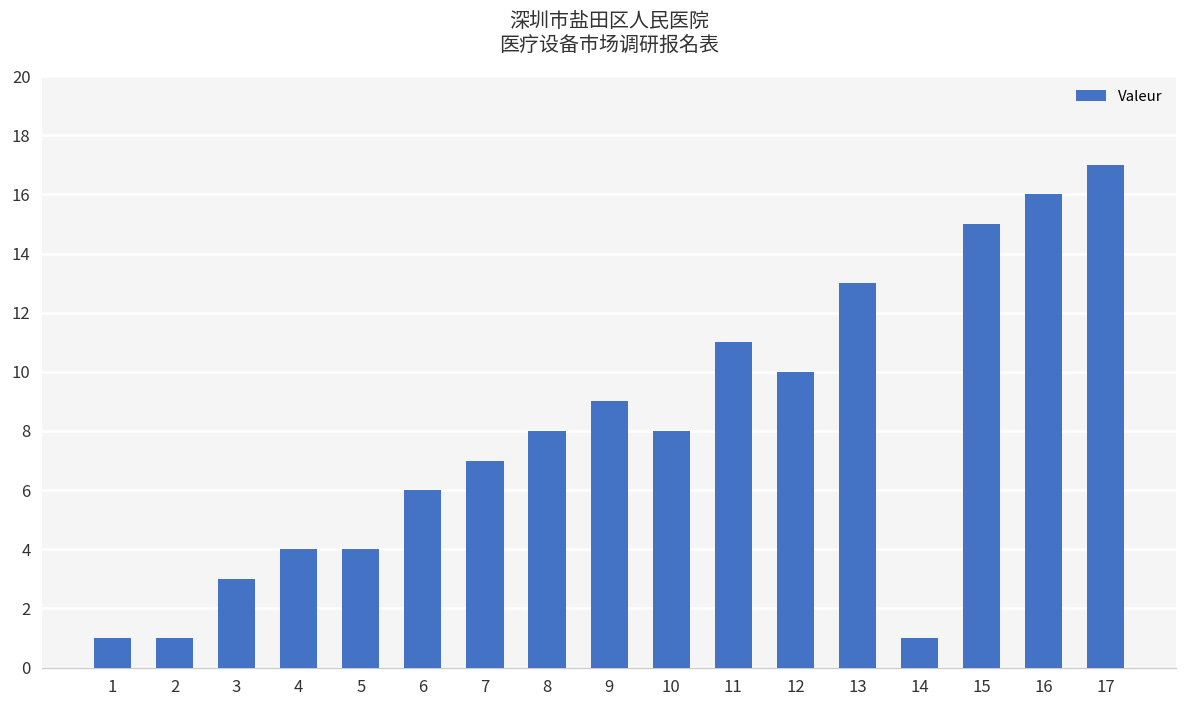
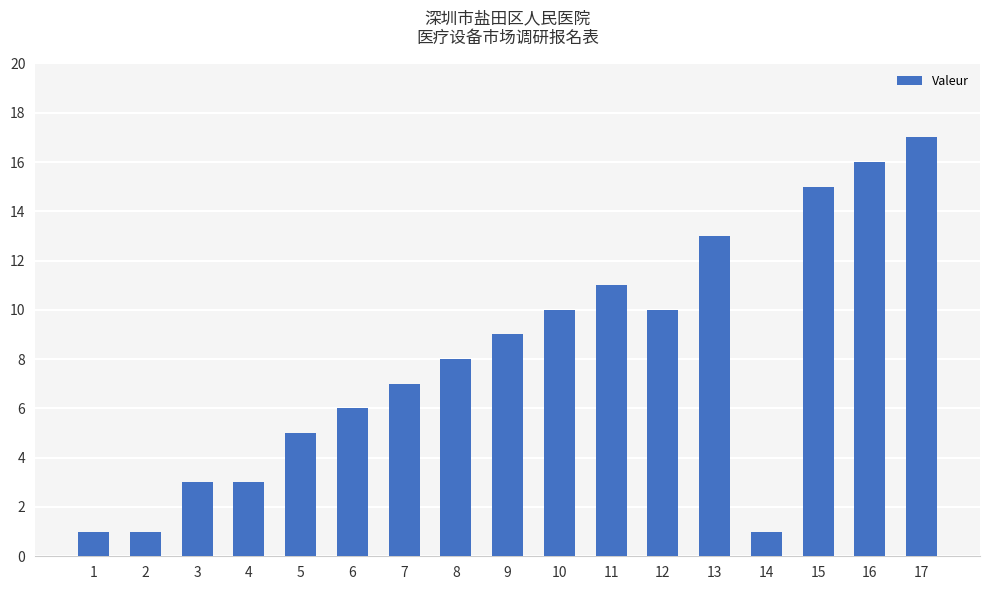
  {
    "1": 1,
    "2": 1,
    "3": 3,
-   "4": 4,
-   "5": 4,
+   "4": 3,
+   "5": 5,
    "6": 6,
    "7": 7,
    "8": 8,
    "9": 9,
-   "10": 8,
+   "10": 10,
    "11": 11,
    "12": 10,
    "13": 13,
    "14": 1,
    "15": 15,
    "16": 16,
    "17": 17
  }
